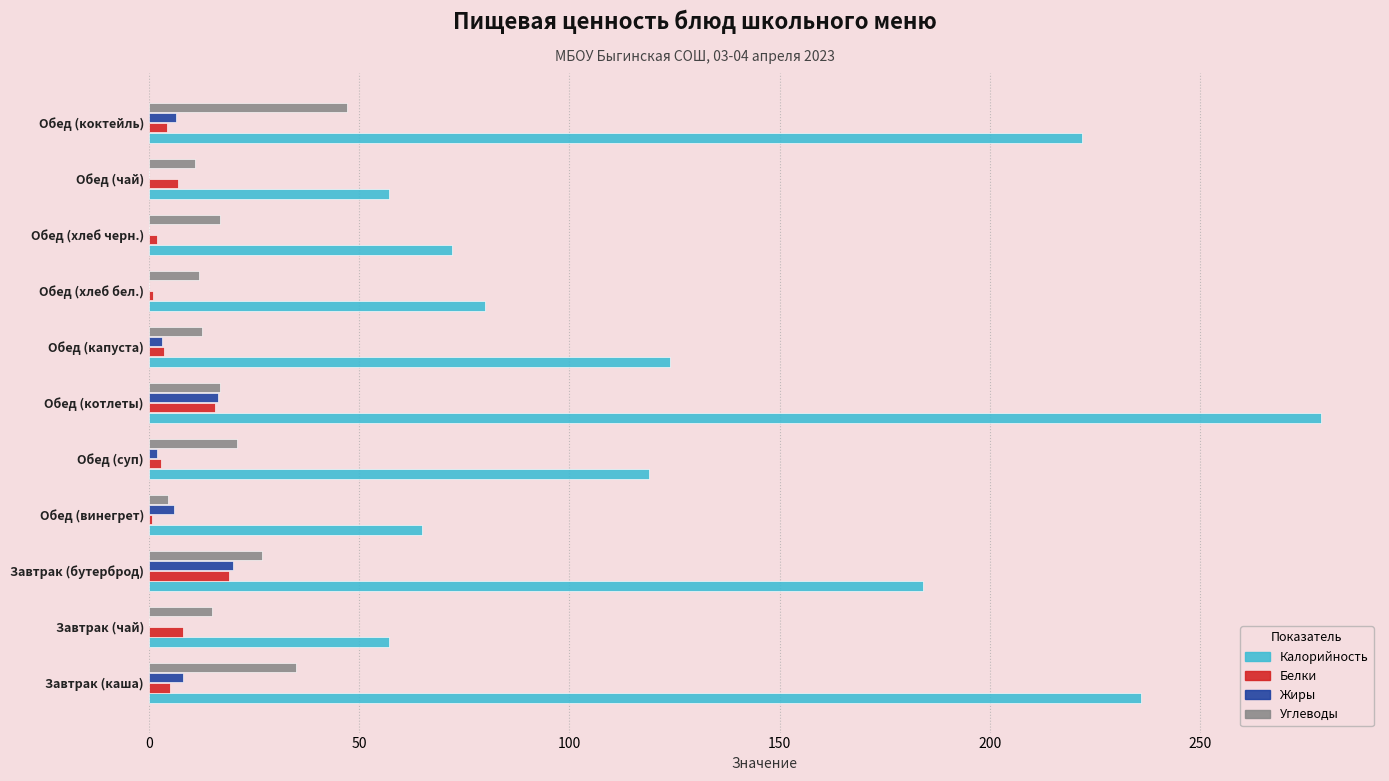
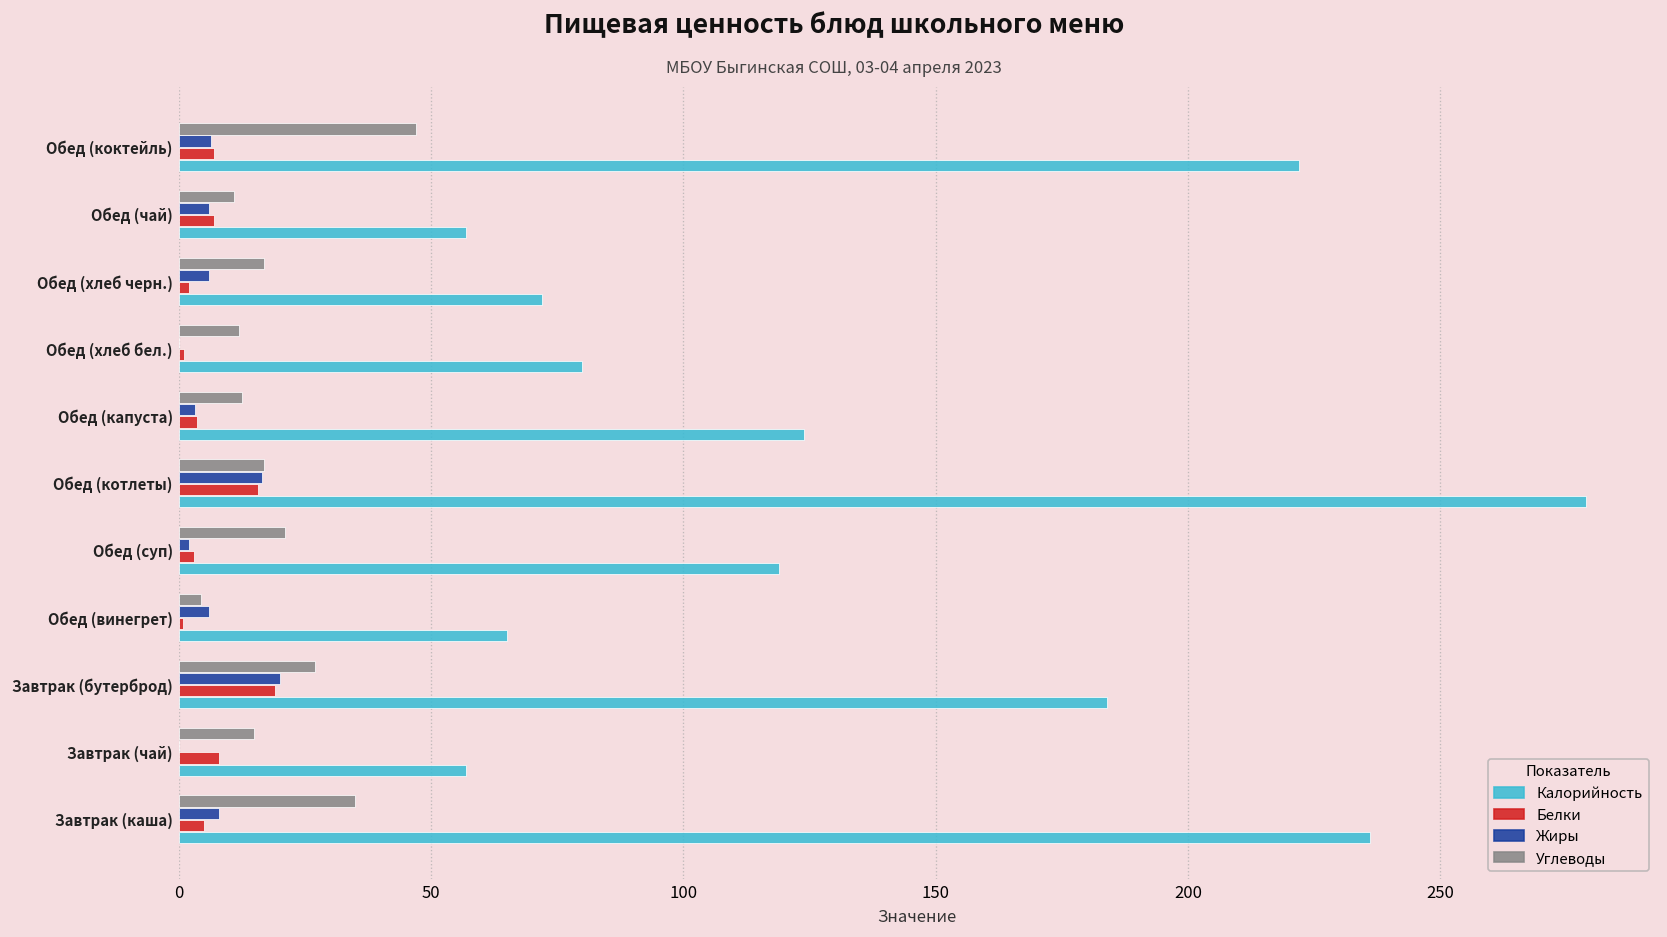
  {
    "Калорийность": {
      "Обед (коктейль)": 222,
      "Обед (чай)": 57,
      "Обед (хлеб черн.)": 72,
      "Обед (хлеб бел.)": 80,
      "Обед (капуста)": 124,
      "Обед (котлеты)": 279,
      "Обед (суп)": 119,
      "Обед (винегрет)": 65,
      "Завтрак (бутерброд)": 184,
      "Завтрак (чай)": 57,
      "Завтрак (каша)": 236
    },
    "Белки": {
-     "Обед (коктейль)": 4,
+     "Обед (коктейль)": 7,
      "Обед (чай)": 7,
      "Обед (хлеб черн.)": 2,
      "Обед (хлеб бел.)": 1,
      "Обед (капуста)": 4,
      "Обед (котлеты)": 16,
      "Обед (суп)": 3,
      "Обед (винегрет)": 1,
      "Завтрак (бутерброд)": 19,
      "Завтрак (чай)": 8,
      "Завтрак (каша)": 5
    },
    "Жиры": {
      "Обед (коктейль)": 6,
-     "Обед (чай)": 0,
-     "Обед (хлеб черн.)": 0,
+     "Обед (чай)": 6,
+     "Обед (хлеб черн.)": 6,
      "Обед (хлеб бел.)": 0,
      "Обед (капуста)": 3,
      "Обед (котлеты)": 16,
      "Обед (суп)": 2,
      "Обед (винегрет)": 6,
      "Завтрак (бутерброд)": 20,
      "Завтрак (чай)": 0,
      "Завтрак (каша)": 8
    },
    "Углеводы": {
      "Обед (коктейль)": 47,
      "Обед (чай)": 11,
      "Обед (хлеб черн.)": 17,
      "Обед (хлеб бел.)": 12,
      "Обед (капуста)": 13,
      "Обед (котлеты)": 17,
      "Обед (суп)": 21,
      "Обед (винегрет)": 4,
      "Завтрак (бутерброд)": 27,
      "Завтрак (чай)": 15,
      "Завтрак (каша)": 35
    }
  }
